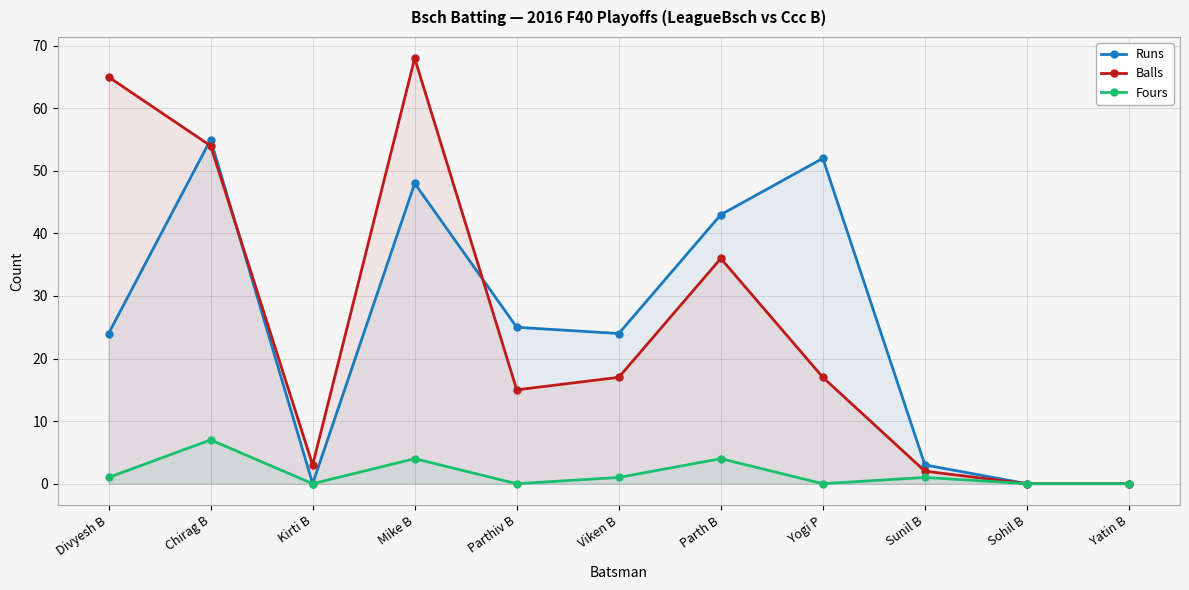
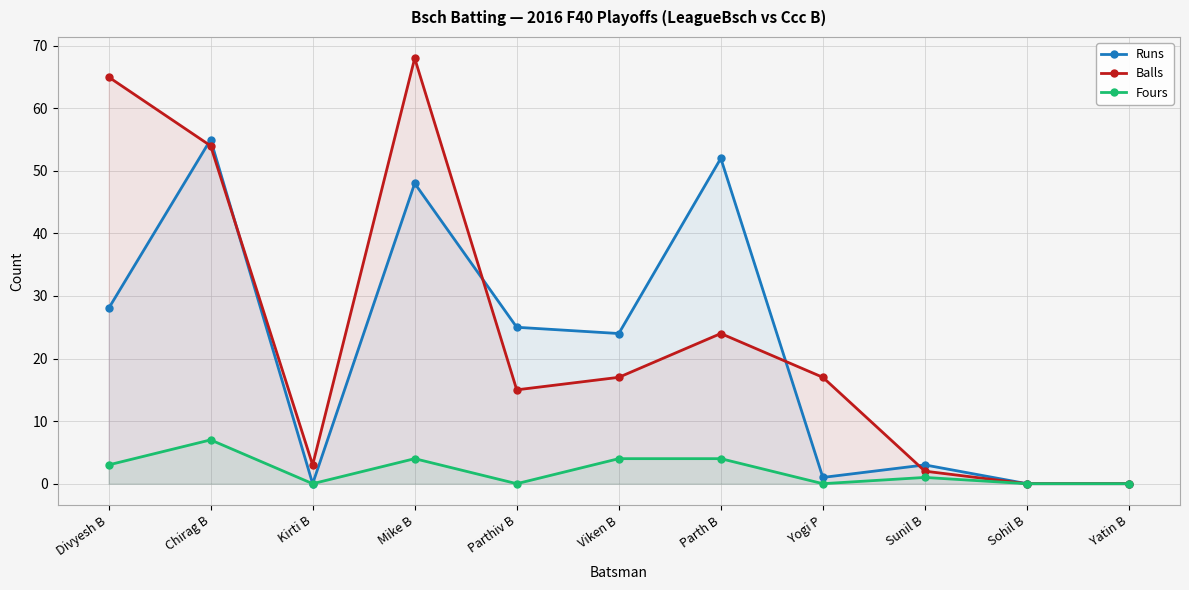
  {
    "Runs": {
-     "Divyesh B": 24,
+     "Divyesh B": 28,
      "Chirag B": 55,
      "Mike B": 48,
      "Parthiv B": 25,
      "Viken B": 24,
-     "Parth B": 43,
-     "Yogi P": 52,
+     "Parth B": 52,
+     "Yogi P": 1,
      "Sunil B": 3
    },
    "Balls": {
      "Divyesh B": 65,
      "Chirag B": 54,
      "Kirti B": 3,
      "Mike B": 68,
      "Parthiv B": 15,
      "Viken B": 17,
-     "Parth B": 36,
+     "Parth B": 24,
      "Yogi P": 17,
      "Sunil B": 2
    },
    "Fours": {
-     "Divyesh B": 1,
+     "Divyesh B": 3,
      "Chirag B": 7,
      "Mike B": 4,
      "Parthiv B": 0,
-     "Viken B": 1,
+     "Viken B": 4,
      "Parth B": 4,
      "Yogi P": 0,
      "Sunil B": 1
    }
  }
